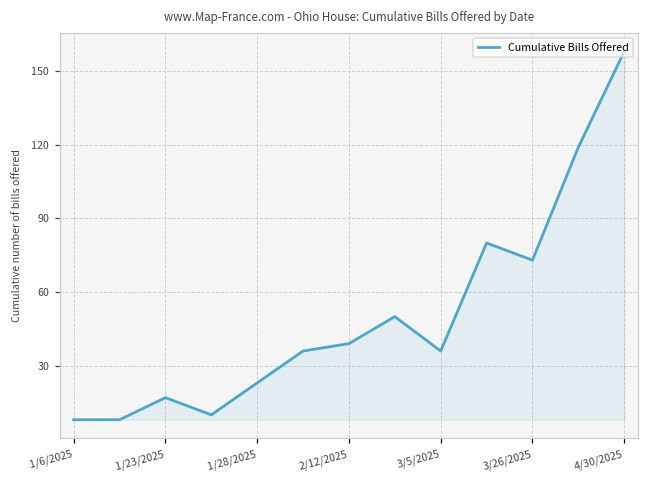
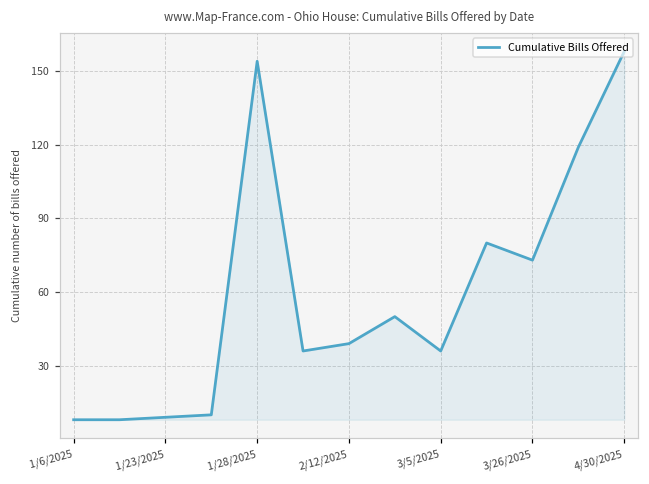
  {
    "1/6/2025": 8,
-   "1/23/2025": 17,
-   "1/28/2025": 23,
+   "1/23/2025": 9,
+   "1/28/2025": 154,
    "2/12/2025": 39,
    "3/5/2025": 36,
    "3/26/2025": 73
  }
